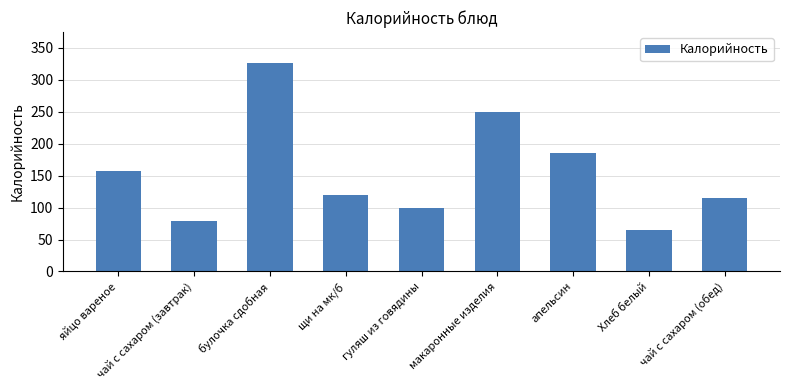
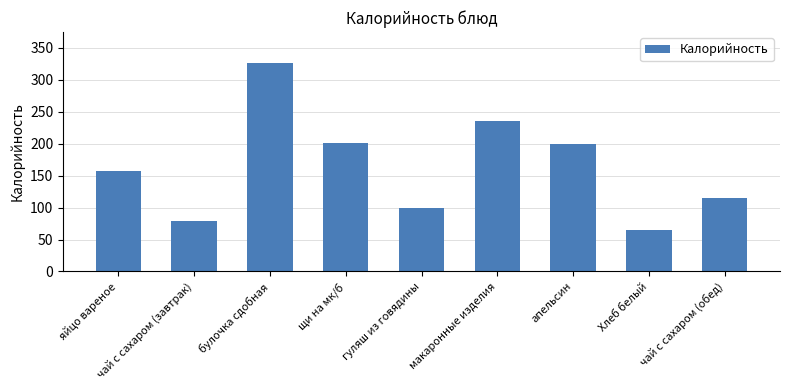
  {
    "яйцо вареное": 160,
    "чай с сахаром (завтрак)": 80,
    "булочка сдобная": 330,
-   "щи на мк/б": 120,
+   "щи на мк/б": 200,
    "гуляш из говядины": 100,
-   "макаронные изделия": 250,
-   "апельсин": 190,
+   "макаронные изделия": 240,
+   "апельсин": 200,
    "Хлеб белый": 70,
    "чай с сахаром (обед)": 120
  }
